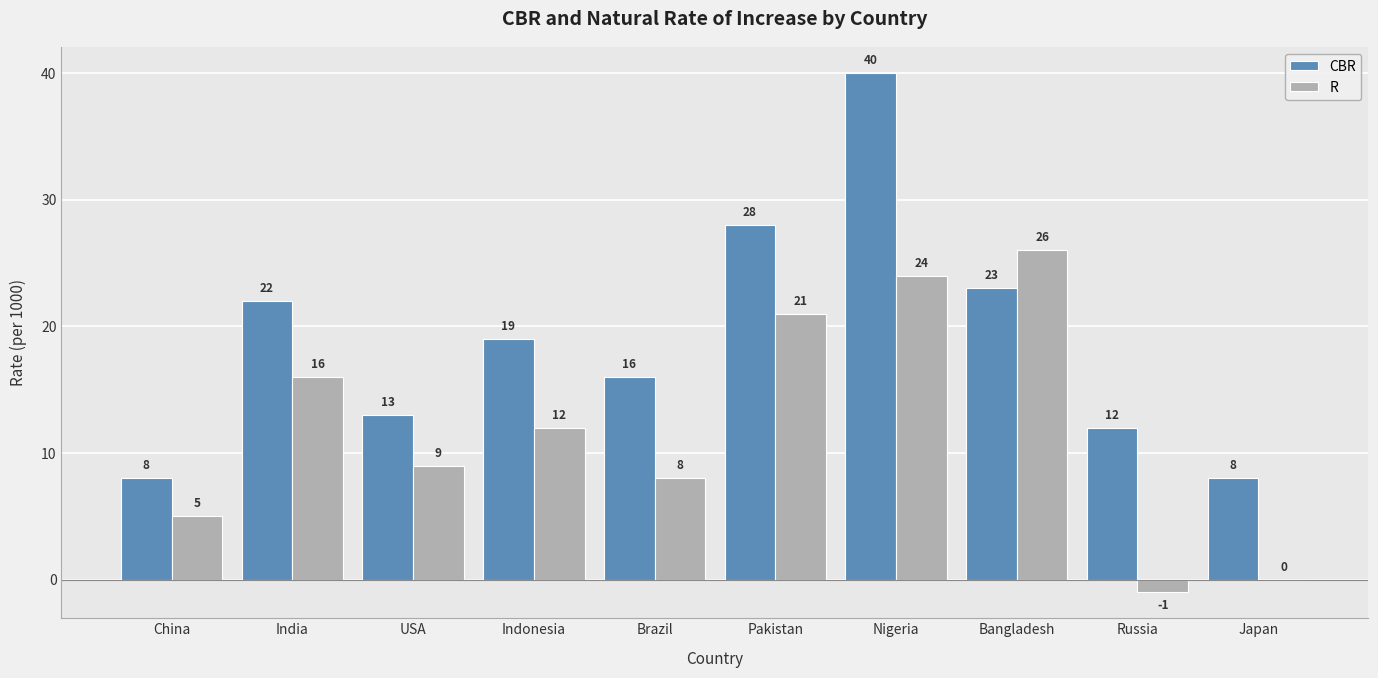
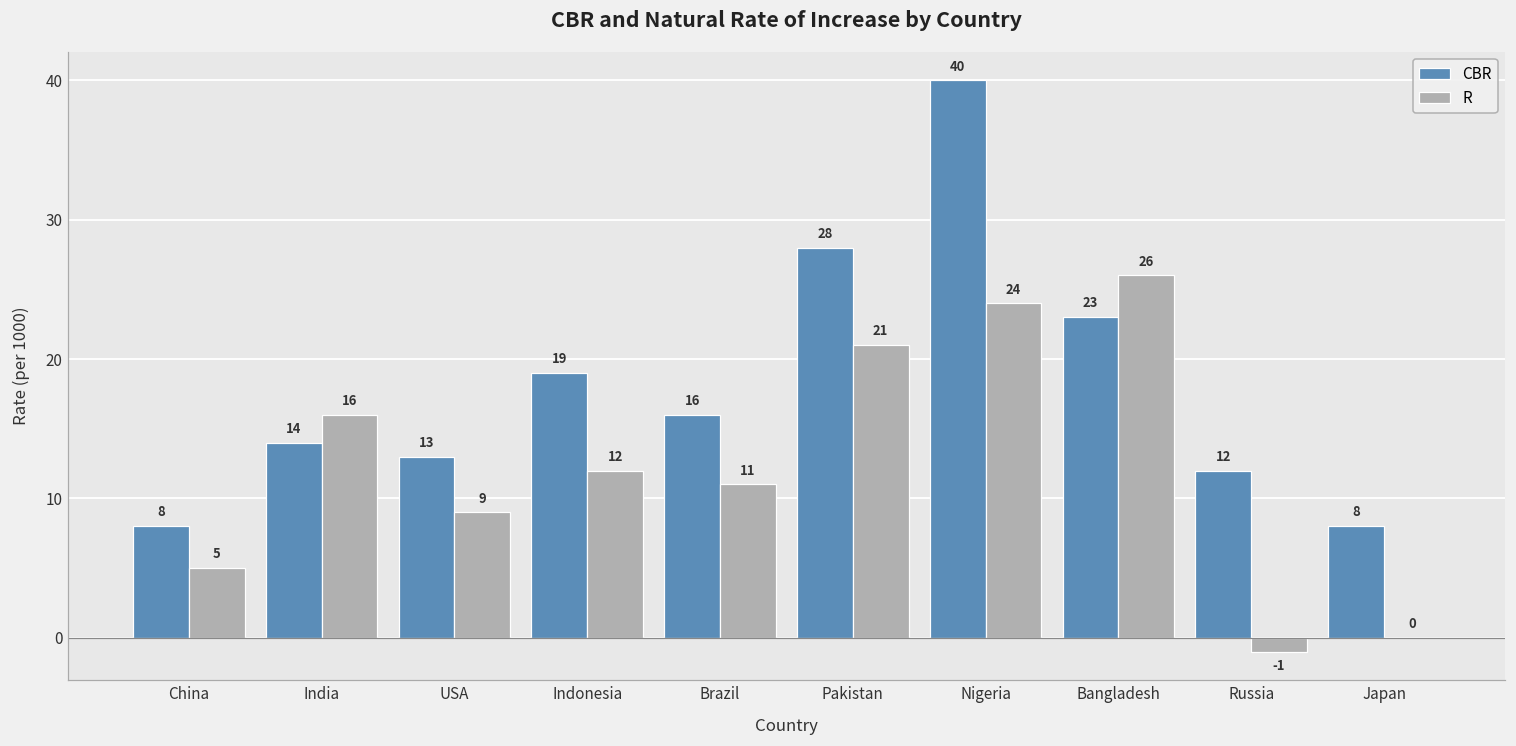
  {
    "CBR": {
      "China": 8,
-     "India": 22,
+     "India": 14,
      "USA": 13,
      "Indonesia": 19,
      "Brazil": 16,
      "Pakistan": 28,
      "Nigeria": 40,
      "Bangladesh": 23,
      "Russia": 12,
      "Japan": 8
    },
    "R": {
      "China": 5,
      "India": 16,
      "USA": 9,
      "Indonesia": 12,
-     "Brazil": 8,
+     "Brazil": 11,
      "Pakistan": 21,
      "Nigeria": 24,
      "Bangladesh": 26,
      "Russia": -1,
      "Japan": 0
    }
  }
